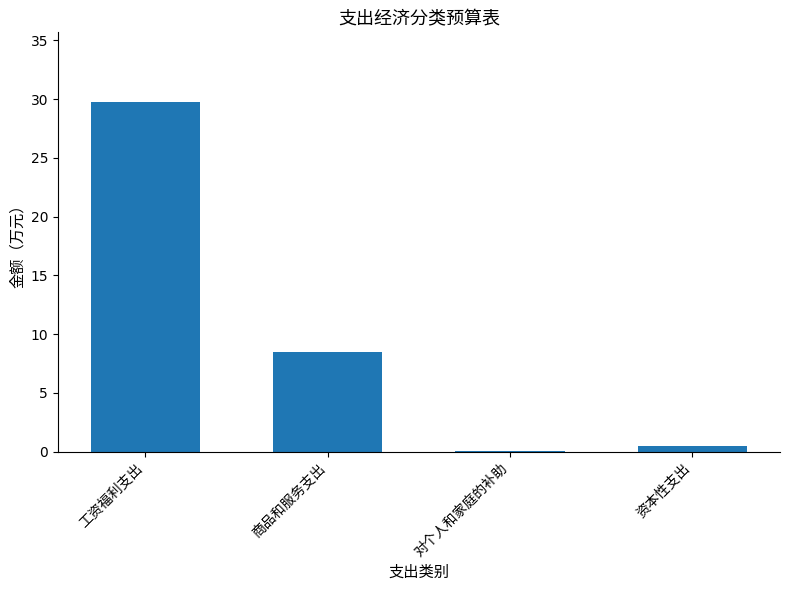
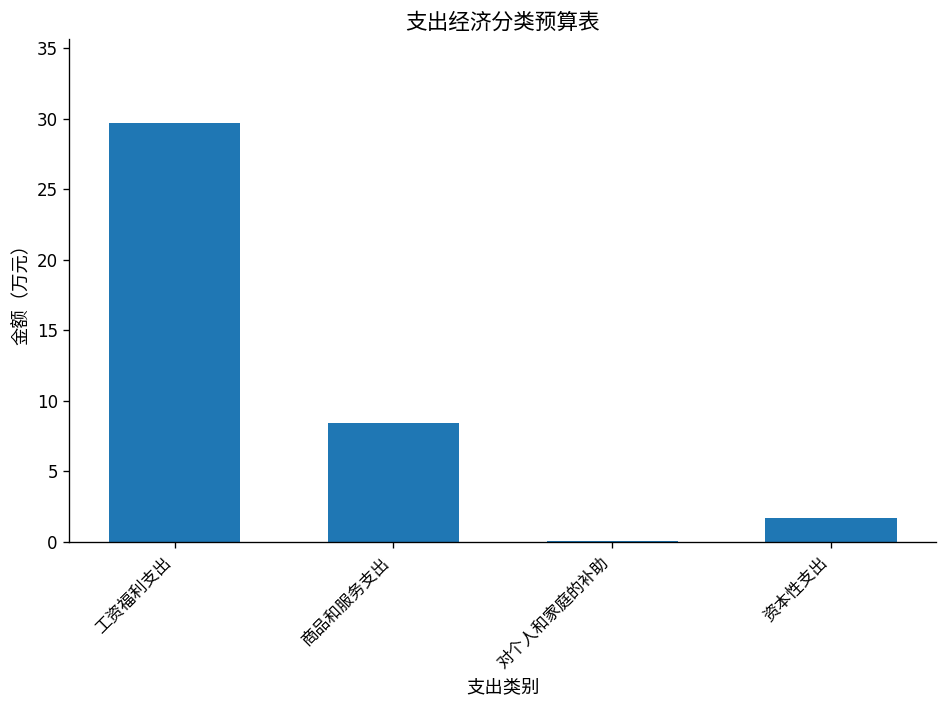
  {
    "工资福利支出": 29.7,
    "商品和服务支出": 8.5,
-   "资本性支出": 0.5
+   "资本性支出": 1.7
  }
